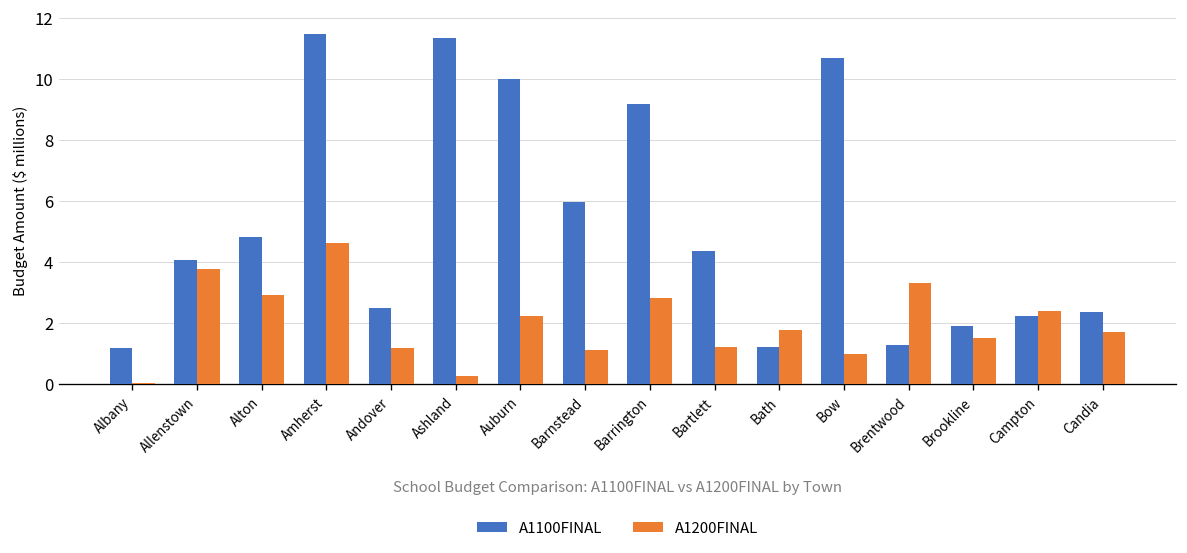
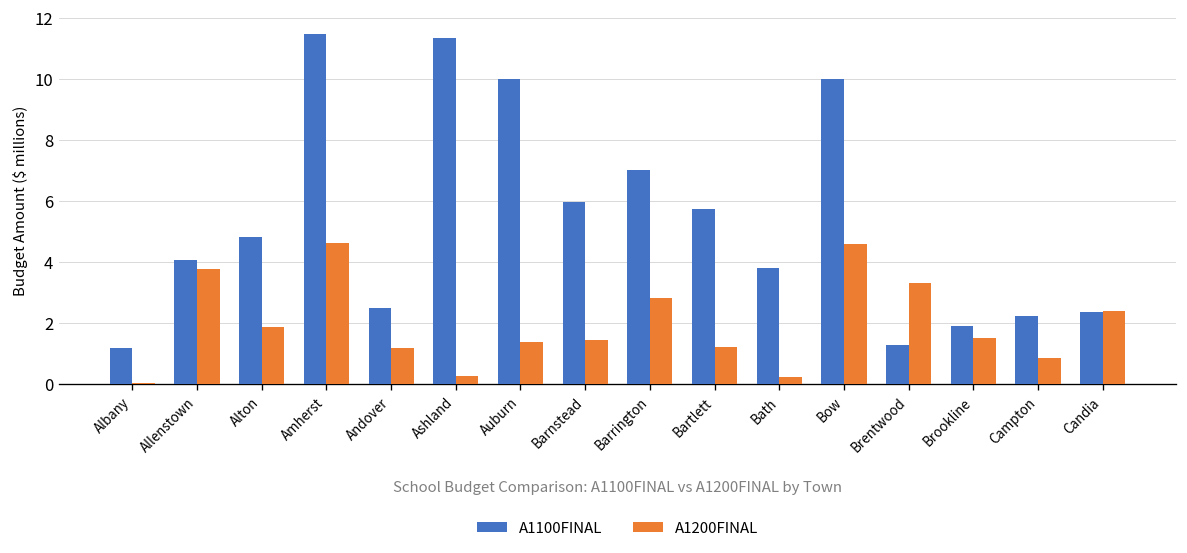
  {
    "A1100FINAL": {
      "Albany": 1.2,
      "Allenstown": 4.1,
      "Alton": 4.8,
      "Amherst": 11.5,
      "Andover": 2.5,
      "Ashland": 11.3,
      "Auburn": 10.0,
      "Barnstead": 6.0,
-     "Barrington": 9.2,
-     "Bartlett": 4.4,
-     "Bath": 1.2,
-     "Bow": 10.7,
+     "Barrington": 7.0,
+     "Bartlett": 5.7,
+     "Bath": 3.8,
+     "Bow": 10.0,
      "Brentwood": 1.3,
      "Brookline": 1.9,
      "Campton": 2.2,
      "Candia": 2.4
    },
    "A1200FINAL": {
      "Allenstown": 3.8,
-     "Alton": 2.9,
+     "Alton": 1.8,
      "Amherst": 4.6,
      "Andover": 1.2,
      "Ashland": 0.2,
-     "Auburn": 2.2,
-     "Barnstead": 1.1,
+     "Auburn": 1.4,
+     "Barnstead": 1.4,
      "Barrington": 2.8,
      "Bartlett": 1.2,
-     "Bath": 1.8,
-     "Bow": 1.0,
+     "Bath": 0.2,
+     "Bow": 4.6,
      "Brentwood": 3.3,
      "Brookline": 1.5,
-     "Campton": 2.4,
-     "Candia": 1.7
+     "Campton": 0.9,
+     "Candia": 2.4
    }
  }
